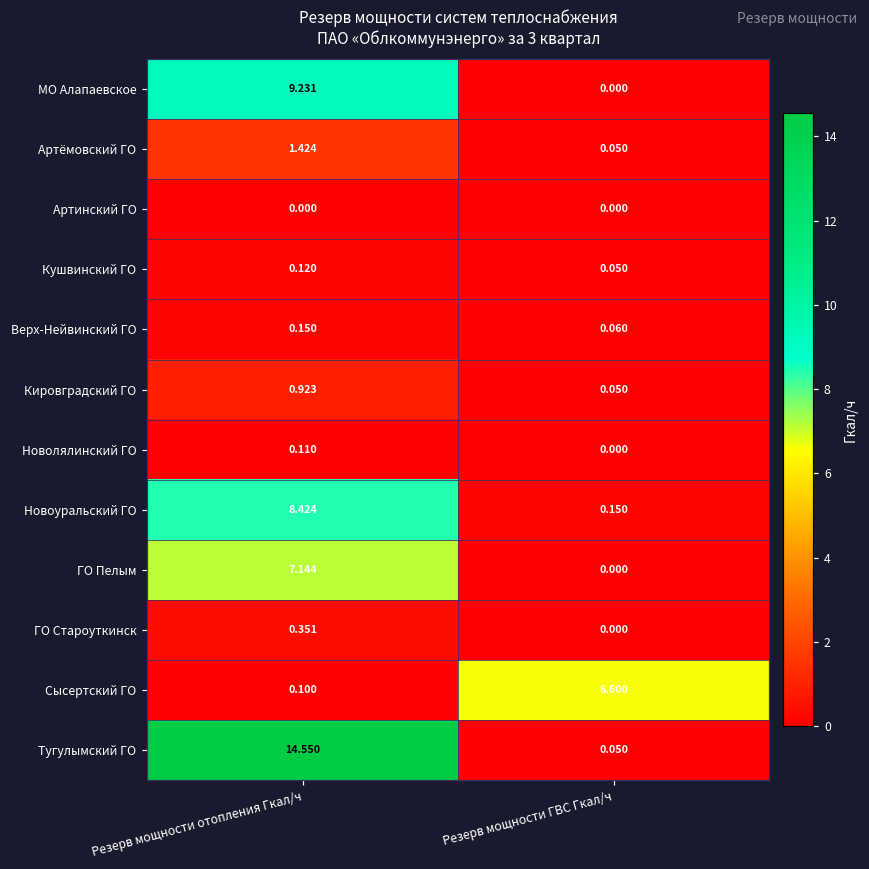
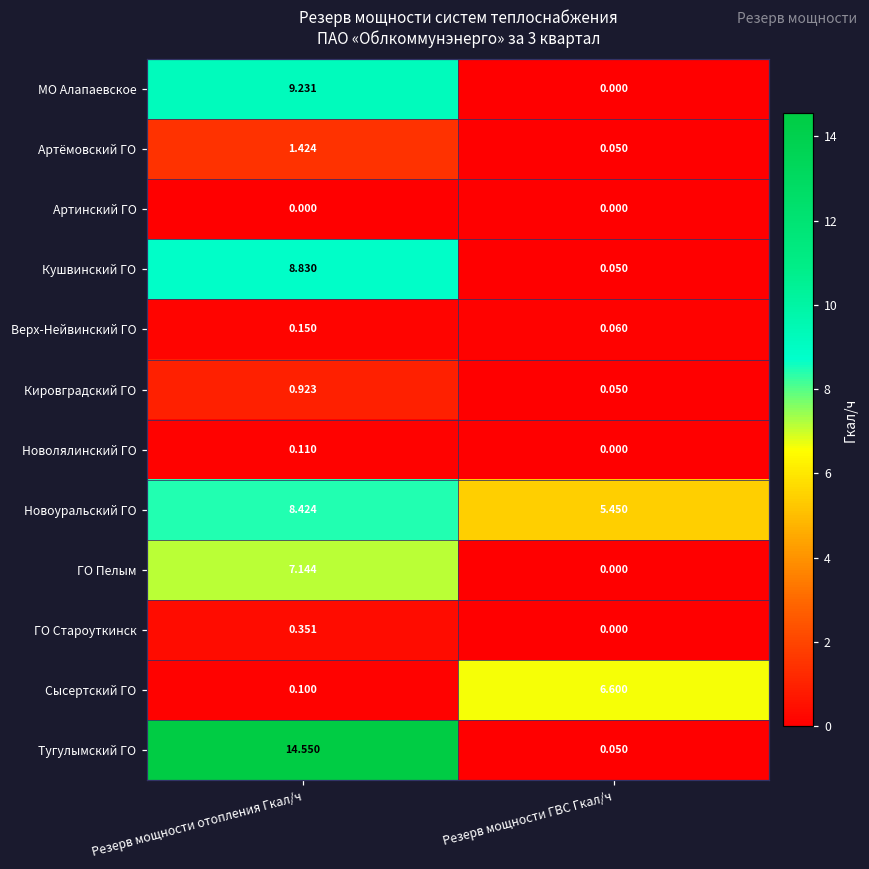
  {
    "МО Алапаевское": {
      "Резерв мощности отопления Гкал/ч": 9.231,
      "Резерв мощности ГВС Гкал/ч": 0.000
    },
    "Артёмовский ГО": {
      "Резерв мощности отопления Гкал/ч": 1.424,
      "Резерв мощности ГВС Гкал/ч": 0.050
    },
    "Артинский ГО": {
      "Резерв мощности отопления Гкал/ч": 0.000,
      "Резерв мощности ГВС Гкал/ч": 0.000
    },
    "Кушвинский ГО": {
-     "Резерв мощности отопления Гкал/ч": 0.120,
+     "Резерв мощности отопления Гкал/ч": 8.830,
      "Резерв мощности ГВС Гкал/ч": 0.050
    },
    "Верх-Нейвинский ГО": {
      "Резерв мощности отопления Гкал/ч": 0.150,
      "Резерв мощности ГВС Гкал/ч": 0.060
    },
    "Кировградский ГО": {
      "Резерв мощности отопления Гкал/ч": 0.923,
      "Резерв мощности ГВС Гкал/ч": 0.050
    },
    "Новолялинский ГО": {
      "Резерв мощности отопления Гкал/ч": 0.110,
      "Резерв мощности ГВС Гкал/ч": 0.000
    },
    "Новоуральский ГО": {
      "Резерв мощности отопления Гкал/ч": 8.424,
-     "Резерв мощности ГВС Гкал/ч": 0.150
+     "Резерв мощности ГВС Гкал/ч": 5.450
    },
    "ГО Пелым": {
      "Резерв мощности отопления Гкал/ч": 7.144,
      "Резерв мощности ГВС Гкал/ч": 0.000
    },
    "ГО Староуткинск": {
      "Резерв мощности отопления Гкал/ч": 0.351,
      "Резерв мощности ГВС Гкал/ч": 0.000
    },
    "Сысертский ГО": {
      "Резерв мощности отопления Гкал/ч": 0.100,
      "Резерв мощности ГВС Гкал/ч": 6.600
    },
    "Тугулымский ГО": {
      "Резерв мощности отопления Гкал/ч": 14.550,
      "Резерв мощности ГВС Гкал/ч": 0.050
    }
  }
